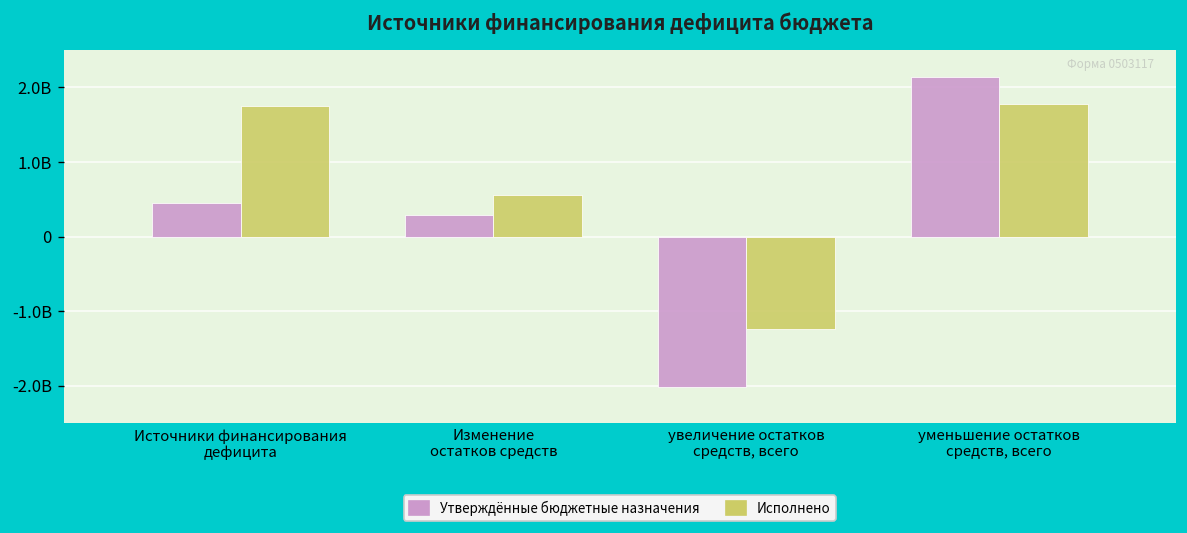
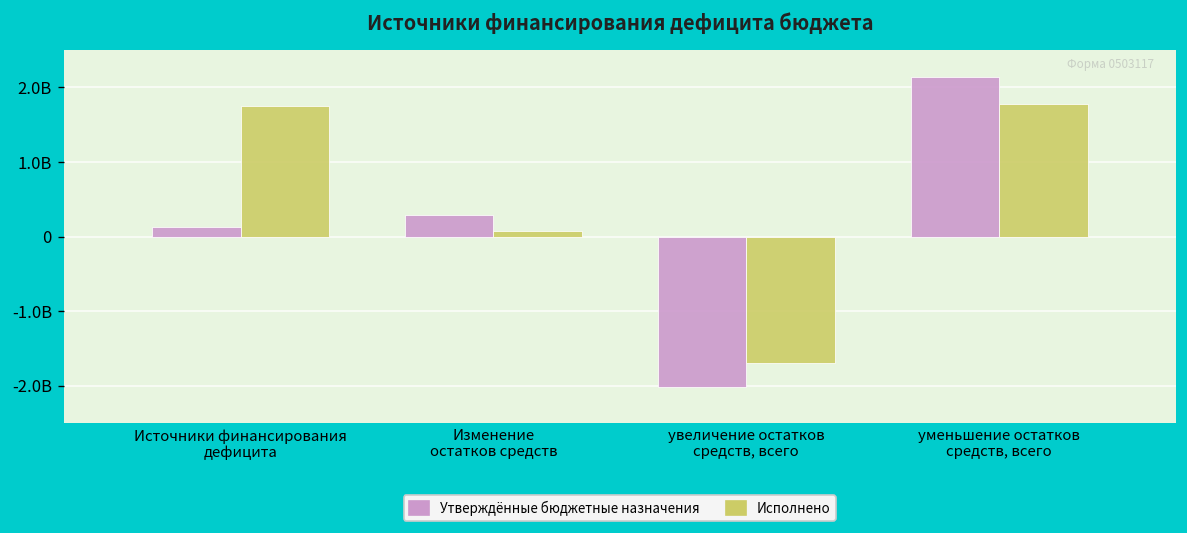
  {
    "Утверждённые бюджетные назначения": {
-     "Источники финансирования дефицита": 500000000,
+     "Источники финансирования дефицита": 100000000,
      "Изменение остатков средств": 300000000,
      "увеличение остатков средств, всего": -2000000000,
      "уменьшение остатков средств, всего": 2100000000
    },
    "Исполнено": {
      "Источники финансирования дефицита": 1800000000,
-     "Изменение остатков средств": 600000000,
-     "увеличение остатков средств, всего": -1200000000,
+     "Изменение остатков средств": 100000000,
+     "увеличение остатков средств, всего": -1700000000,
      "уменьшение остатков средств, всего": 1800000000
    }
  }
